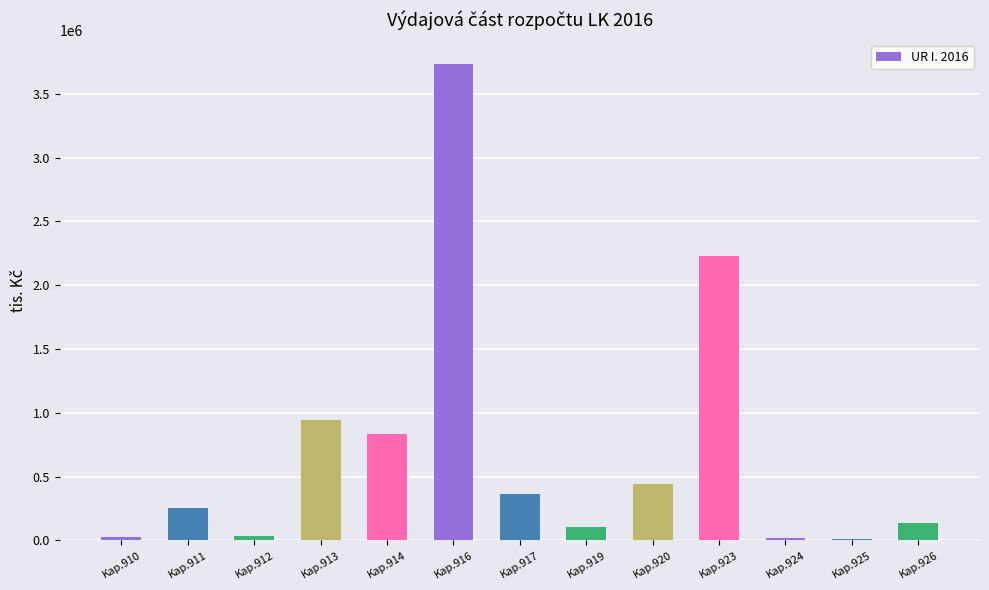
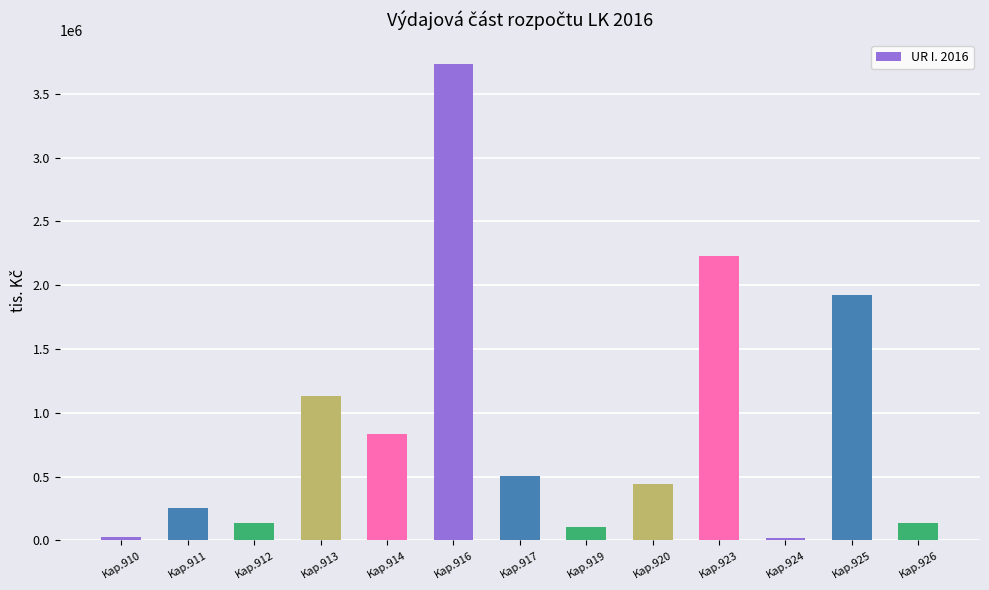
  {
    "Kap.910": 30000,
    "Kap.911": 260000,
-   "Kap.912": 40000,
-   "Kap.913": 940000,
+   "Kap.912": 130000,
+   "Kap.913": 1140000,
    "Kap.914": 830000,
    "Kap.916": 3740000,
-   "Kap.917": 370000,
+   "Kap.917": 510000,
    "Kap.919": 110000,
    "Kap.920": 440000,
    "Kap.923": 2230000,
    "Kap.924": 20000,
-   "Kap.925": 10000,
+   "Kap.925": 1930000,
    "Kap.926": 140000
  }
